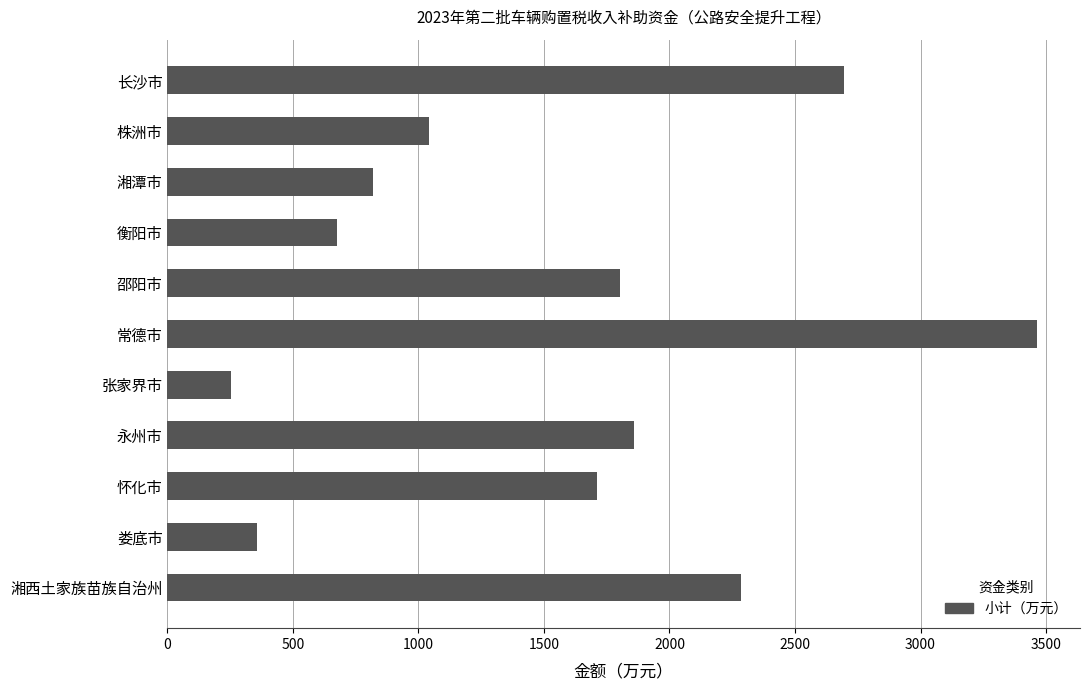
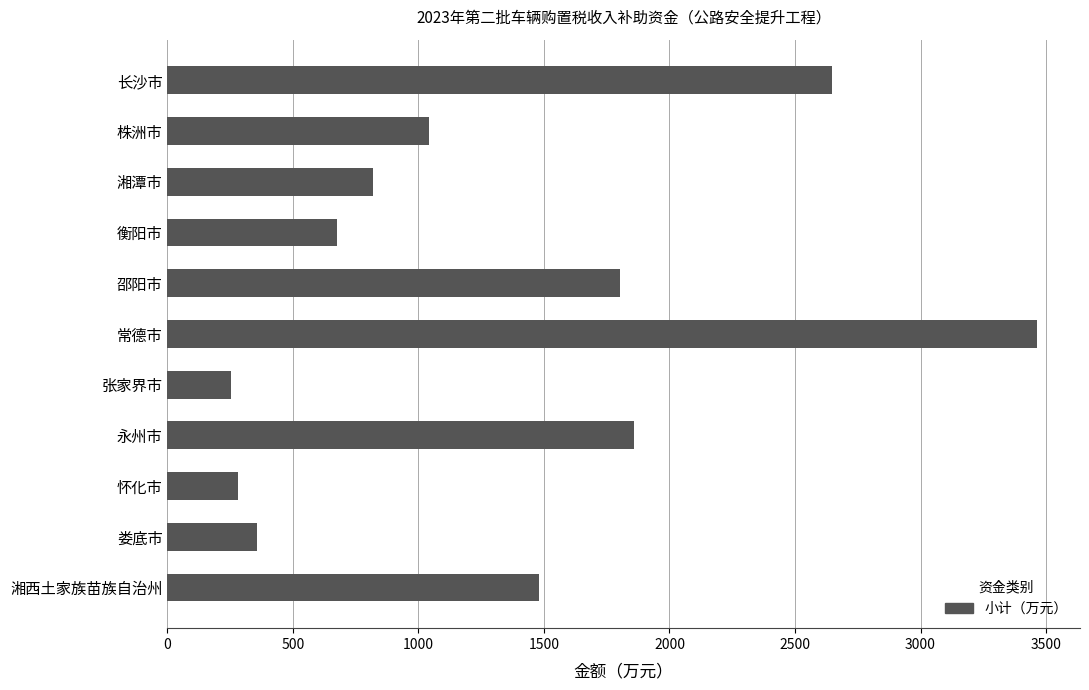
  {
-   "长沙市": 2700,
+   "长沙市": 2650,
    "株洲市": 1040,
    "湘潭市": 820,
    "衡阳市": 680,
    "邵阳市": 1800,
    "常德市": 3460,
    "张家界市": 250,
    "永州市": 1860,
-   "怀化市": 1710,
+   "怀化市": 280,
    "娄底市": 360,
-   "湘西土家族苗族自治州": 2280
+   "湘西土家族苗族自治州": 1480
  }
